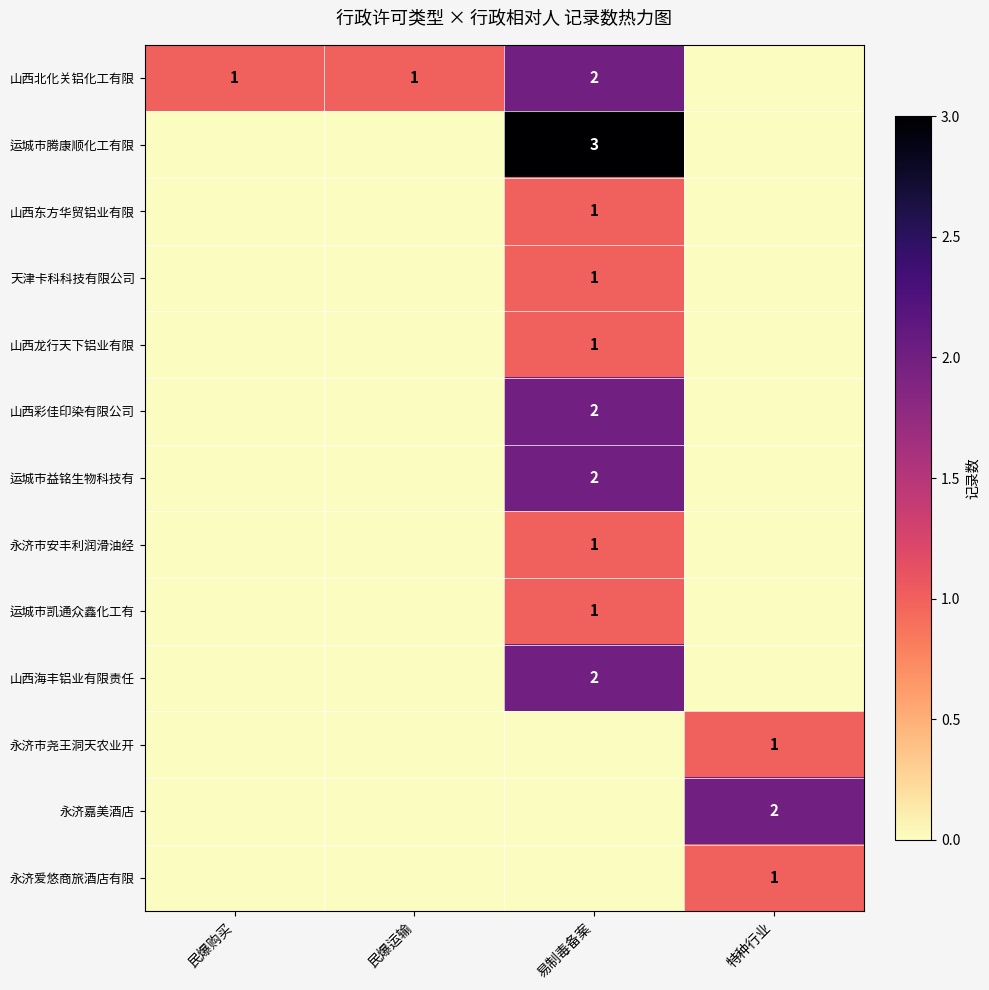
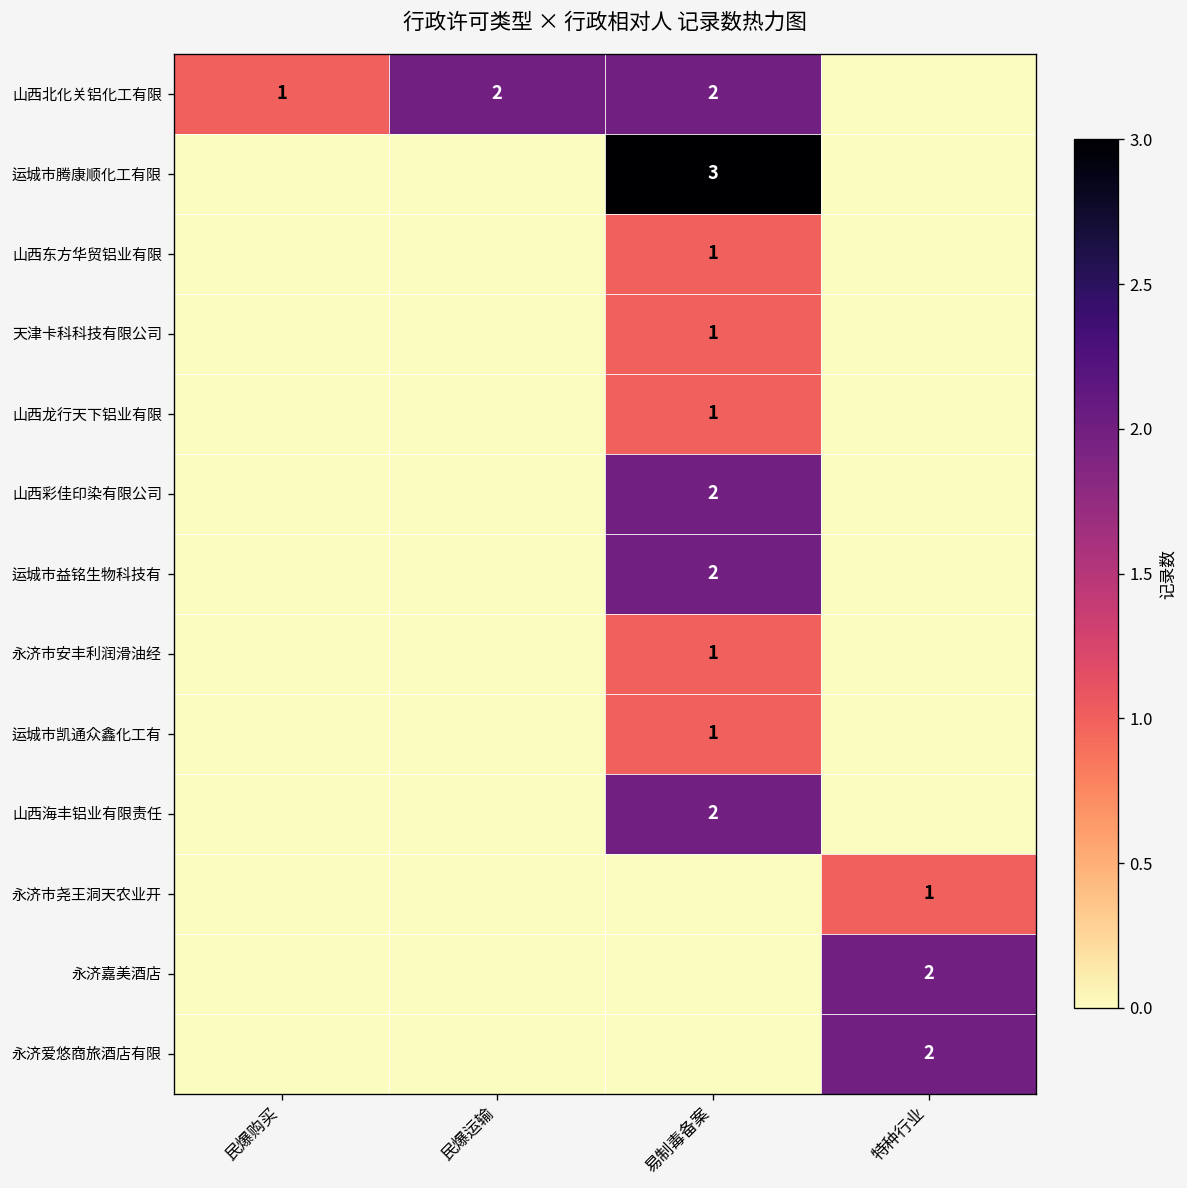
  {
    "山西北化关铝化工有限": {
      "民爆购买": 1,
-     "民爆运输": 1,
+     "民爆运输": 2,
      "易制毒备案": 2
    },
    "运城市腾康顺化工有限": {
      "易制毒备案": 3
    },
    "山西东方华贸铝业有限": {
      "易制毒备案": 1
    },
    "天津卡科科技有限公司": {
      "易制毒备案": 1
    },
    "山西龙行天下铝业有限": {
      "易制毒备案": 1
    },
    "山西彩佳印染有限公司": {
      "易制毒备案": 2
    },
    "运城市益铭生物科技有": {
      "易制毒备案": 2
    },
    "永济市安丰利润滑油经": {
      "易制毒备案": 1
    },
    "运城市凯通众鑫化工有": {
      "易制毒备案": 1
    },
    "山西海丰铝业有限责任": {
      "易制毒备案": 2
    },
    "永济市尧王洞天农业开": {
      "特种行业": 1
    },
    "永济嘉美酒店": {
      "特种行业": 2
    },
    "永济爱悠商旅酒店有限": {
-     "特种行业": 1
+     "特种行业": 2
    }
  }
